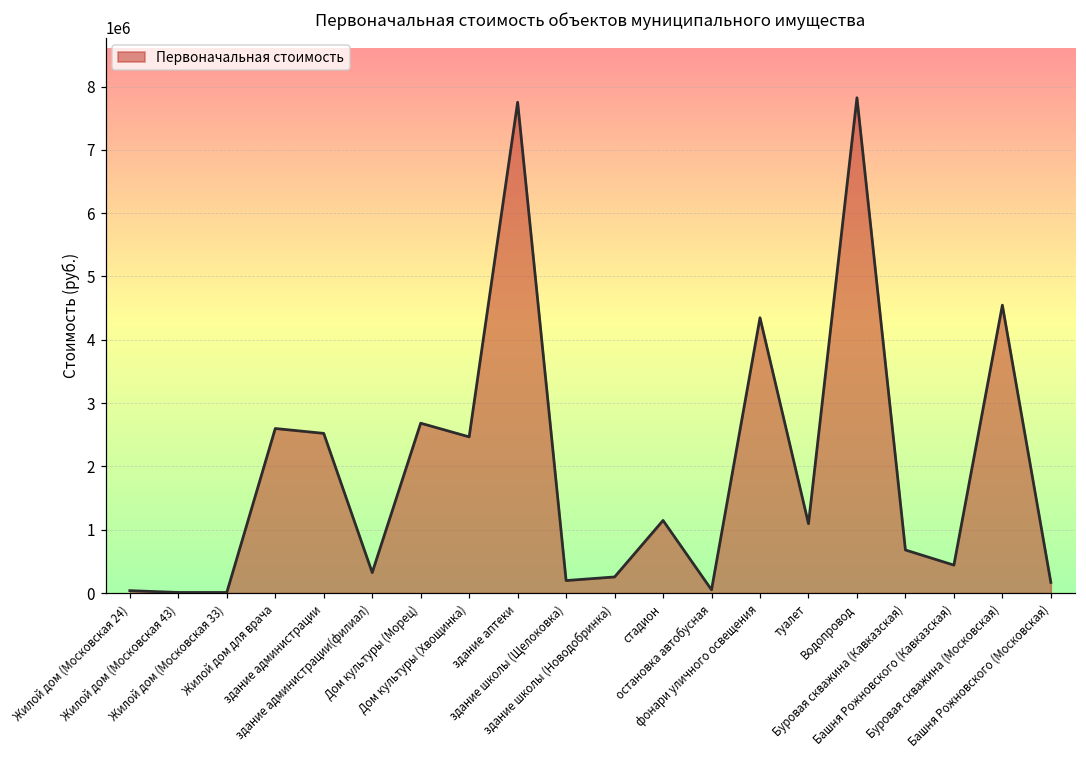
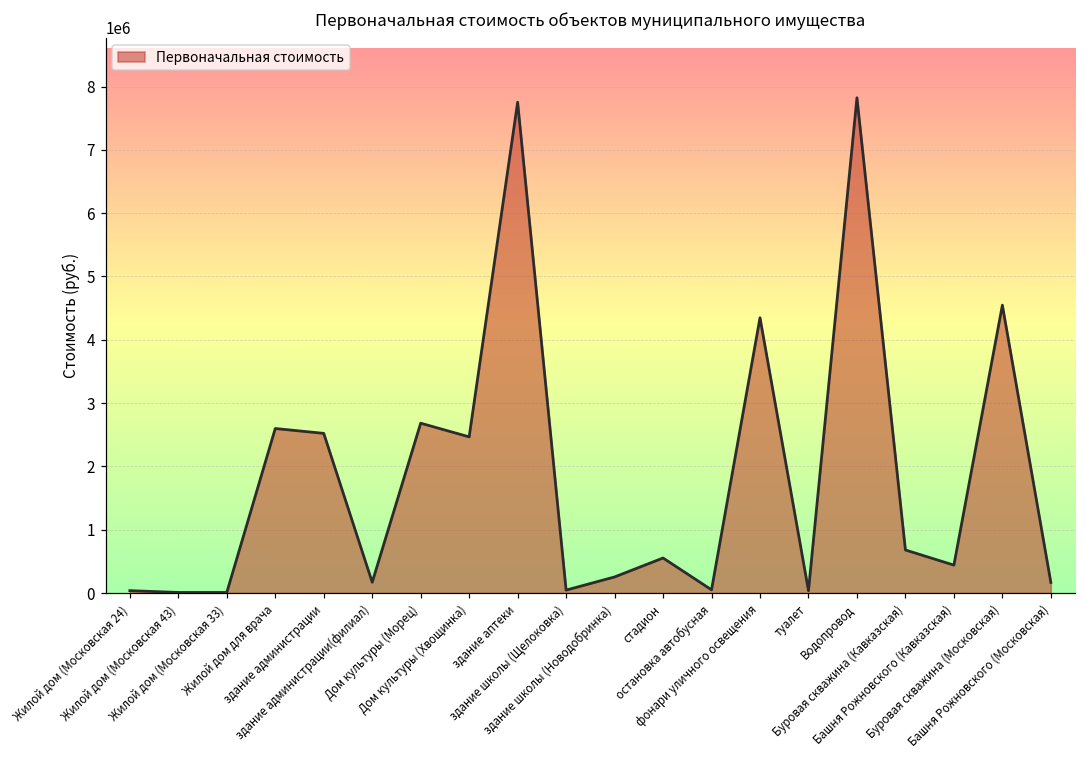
  {
    "Жилой дом (Московская 24)": 0,
    "Жилой дом (Московская 43)": 0,
    "Жилой дом (Московская 33)": 0,
    "Жилой дом для врача": 2600000,
    "здание администрации": 2500000,
-   "здание администрации(филиал)": 300000,
+   "здание администрации(филиал)": 200000,
    "Дом культуры (Морец)": 2700000,
    "Дом культуры (Хвощинка)": 2500000,
    "здание аптеки": 7800000,
-   "здание школы (Щелоковка)": 200000,
+   "здание школы (Щелоковка)": 0,
    "здание школы (Новодобринка)": 300000,
-   "стадион": 1100000,
+   "стадион": 600000,
    "остановка автобусная": 100000,
    "фонари уличного освещения": 4300000,
-   "туалет": 1100000,
+   "туалет": 0,
    "Водопровод": 7800000,
    "Буровая скважина (Кавказская)": 700000,
    "Башня Рожновского (Кавказская)": 400000,
    "Буровая скважина (Московская)": 4500000,
    "Башня Рожновского (Московская)": 200000
  }
